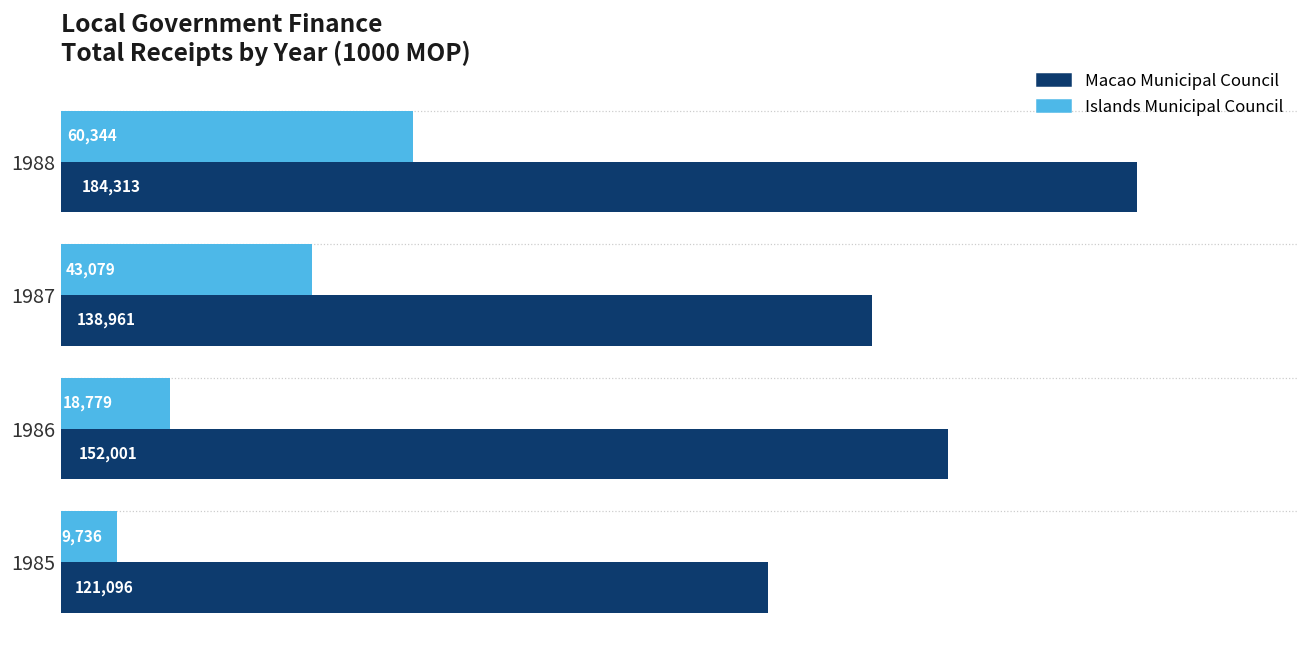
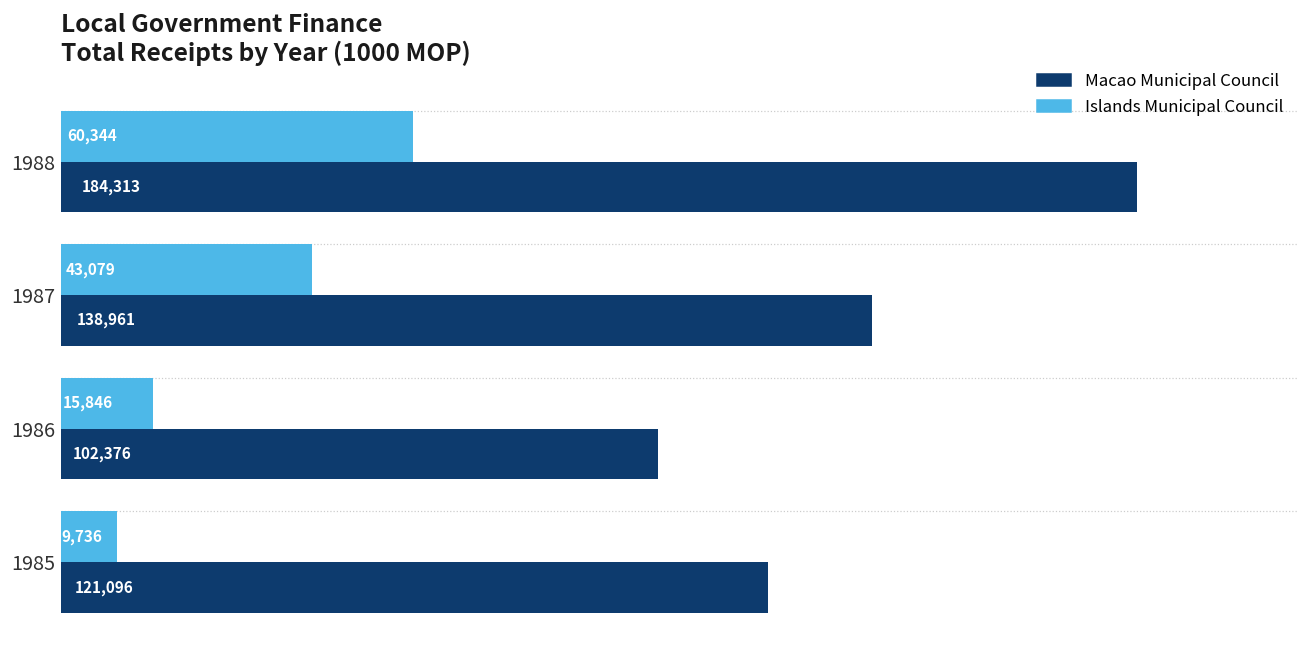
  {
    "Macao Municipal Council": {
      "1988": "184,313",
      "1987": "138,961",
-     "1986": "152,001",
+     "1986": "102,376",
      "1985": "121,096"
    },
    "Islands Municipal Council": {
      "1988": "60,344",
      "1987": "43,079",
-     "1986": "18,779",
+     "1986": "15,846",
      "1985": "9,736"
    }
  }
